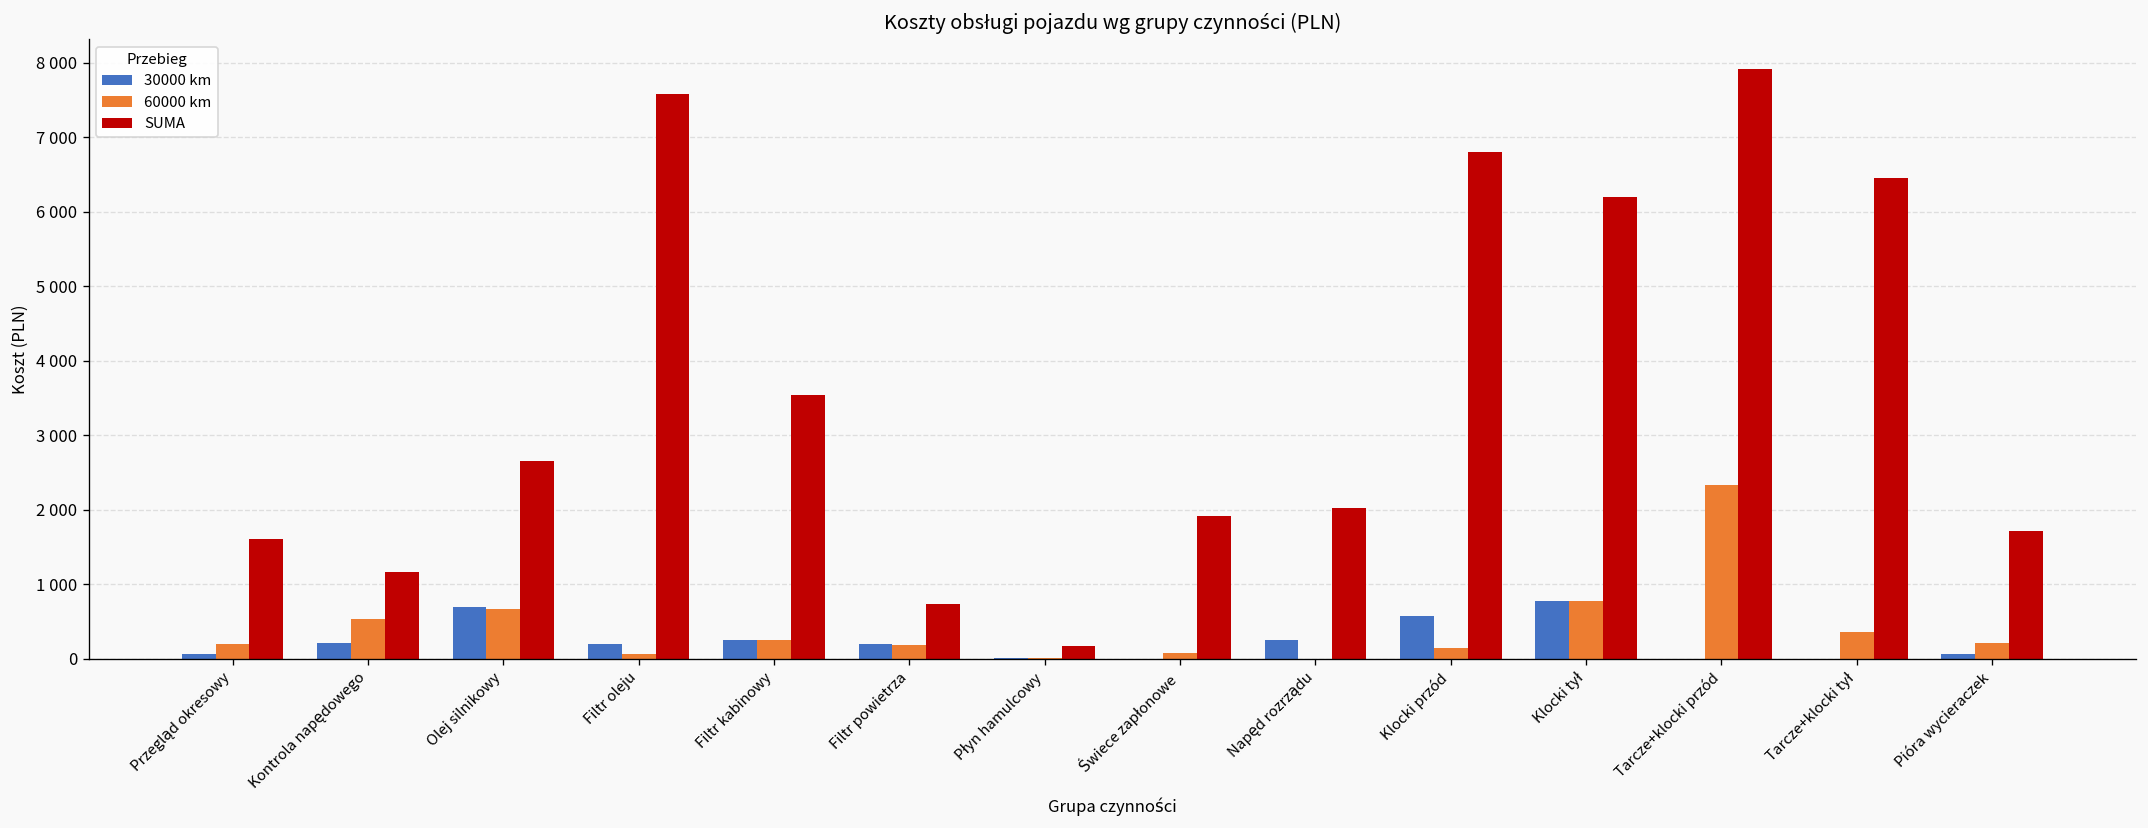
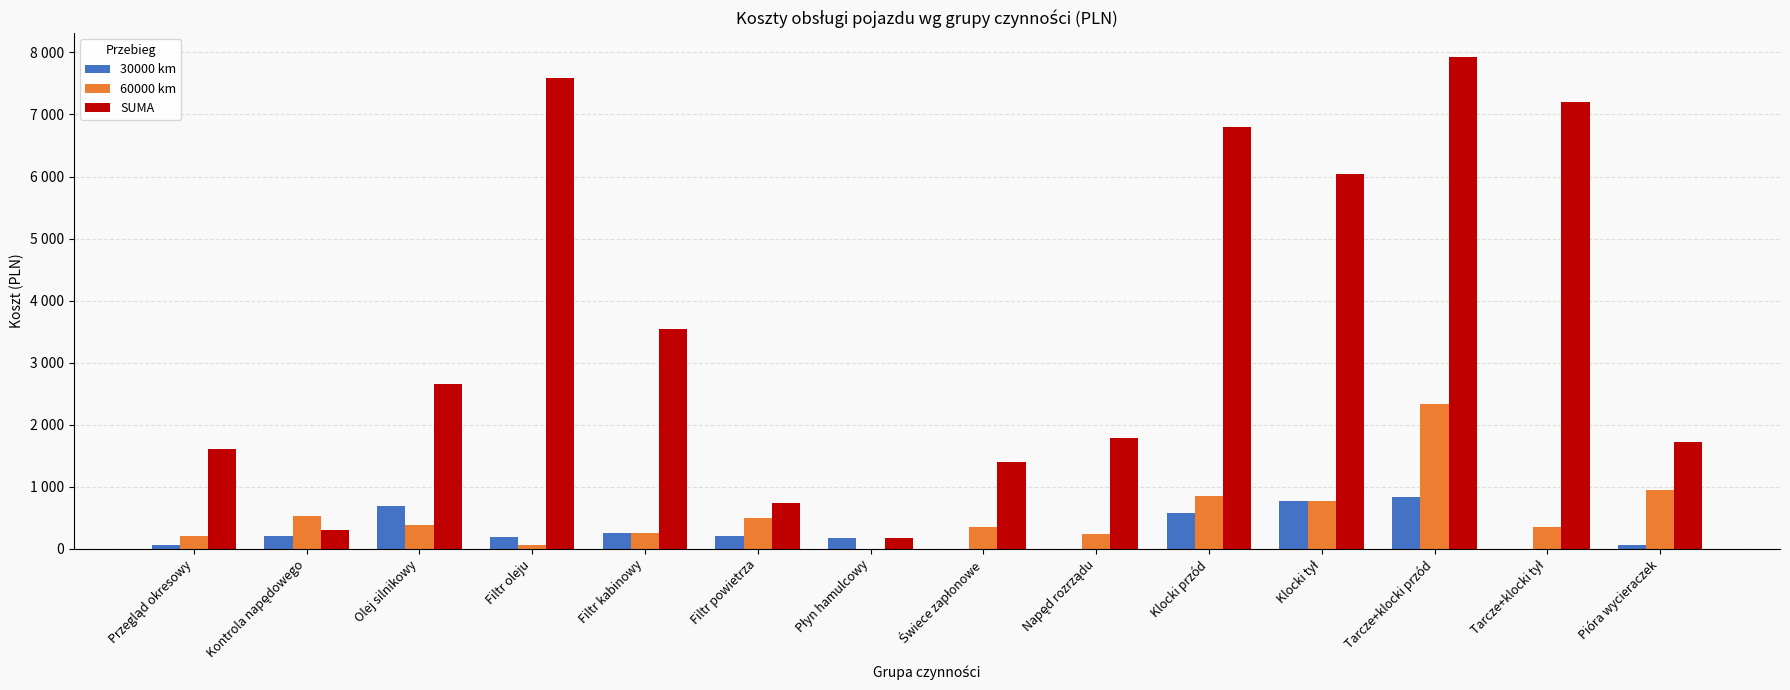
  {
    "30000 km": {
      "Przegląd okresowy": 100,
      "Kontrola napędowego": 200,
      "Olej silnikowy": 700,
      "Filtr oleju": 200,
      "Filtr kabinowy": 300,
      "Filtr powietrza": 200,
-     "Płyn hamulcowy": 0,
+     "Płyn hamulcowy": 200,
      "Świece zapłonowe": 0,
-     "Napęd rozrządu": 300,
+     "Napęd rozrządu": 0,
      "Klocki przód": 600,
      "Klocki tył": 800,
-     "Tarcze+klocki przód": 0,
+     "Tarcze+klocki przód": 800,
      "Tarcze+klocki tył": 0,
      "Pióra wycieraczek": 100
    },
    "60000 km": {
      "Przegląd okresowy": 200,
      "Kontrola napędowego": 500,
-     "Olej silnikowy": 700,
+     "Olej silnikowy": 400,
      "Filtr oleju": 100,
      "Filtr kabinowy": 300,
-     "Filtr powietrza": 200,
-     "Świece zapłonowe": 100,
-     "Napęd rozrządu": 0,
-     "Klocki przód": 100,
+     "Filtr powietrza": 500,
+     "Świece zapłonowe": 400,
+     "Napęd rozrządu": 200,
+     "Klocki przód": 900,
      "Klocki tył": 800,
      "Tarcze+klocki przód": 2300,
      "Tarcze+klocki tył": 400,
-     "Pióra wycieraczek": 200
+     "Pióra wycieraczek": 900
    },
    "SUMA": {
      "Przegląd okresowy": 1600,
-     "Kontrola napędowego": 1200,
+     "Kontrola napędowego": 300,
      "Olej silnikowy": 2700,
      "Filtr oleju": 7600,
      "Filtr kabinowy": 3500,
      "Filtr powietrza": 700,
      "Płyn hamulcowy": 200,
-     "Świece zapłonowe": 1900,
-     "Napęd rozrządu": 2000,
+     "Świece zapłonowe": 1400,
+     "Napęd rozrządu": 1800,
      "Klocki przód": 6800,
-     "Klocki tył": 6200,
+     "Klocki tył": 6000,
      "Tarcze+klocki przód": 7900,
-     "Tarcze+klocki tył": 6500,
+     "Tarcze+klocki tył": 7200,
      "Pióra wycieraczek": 1700
    }
  }
